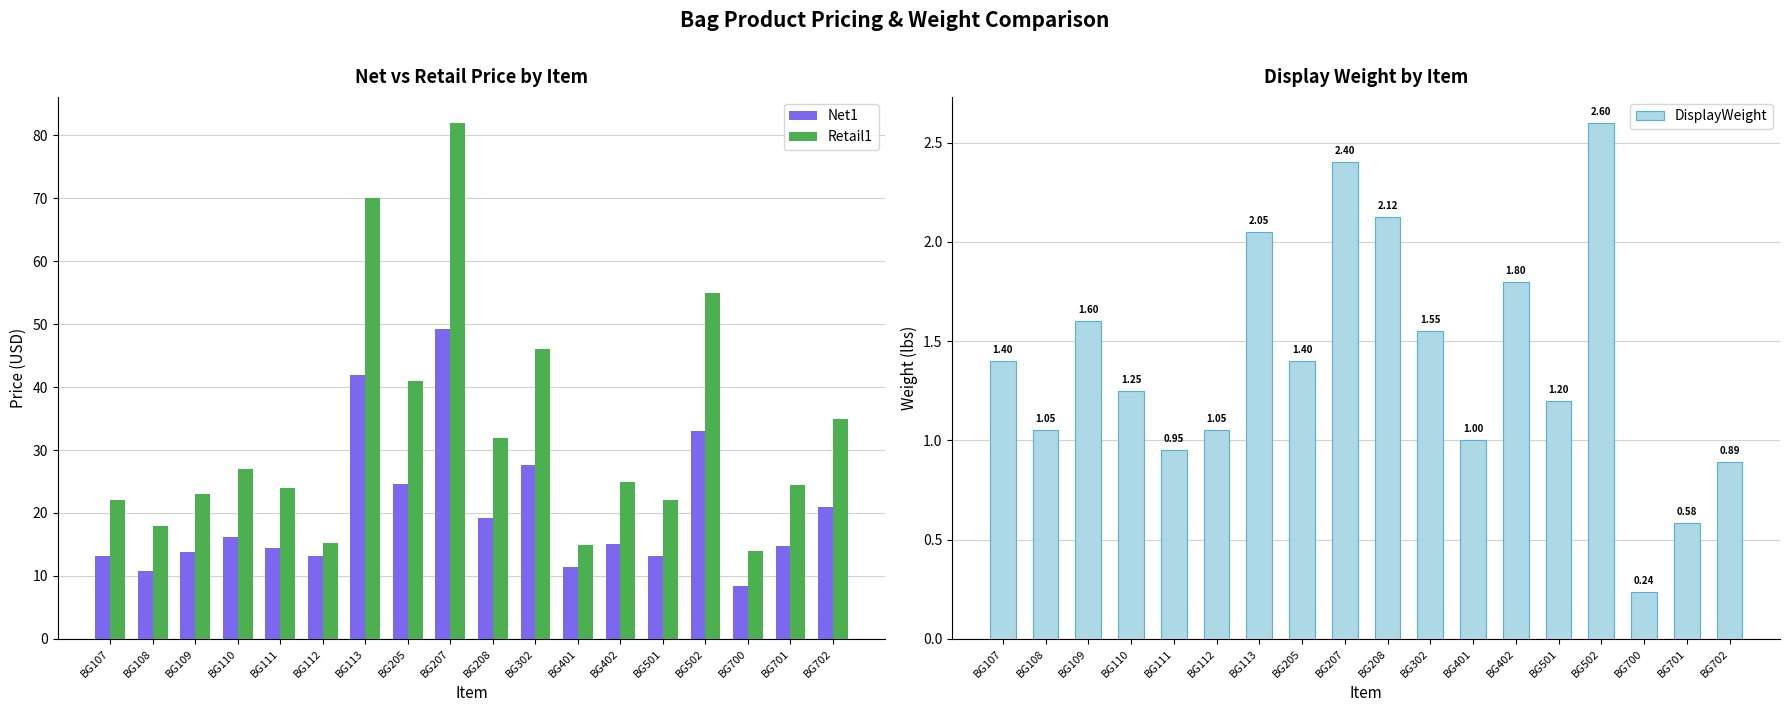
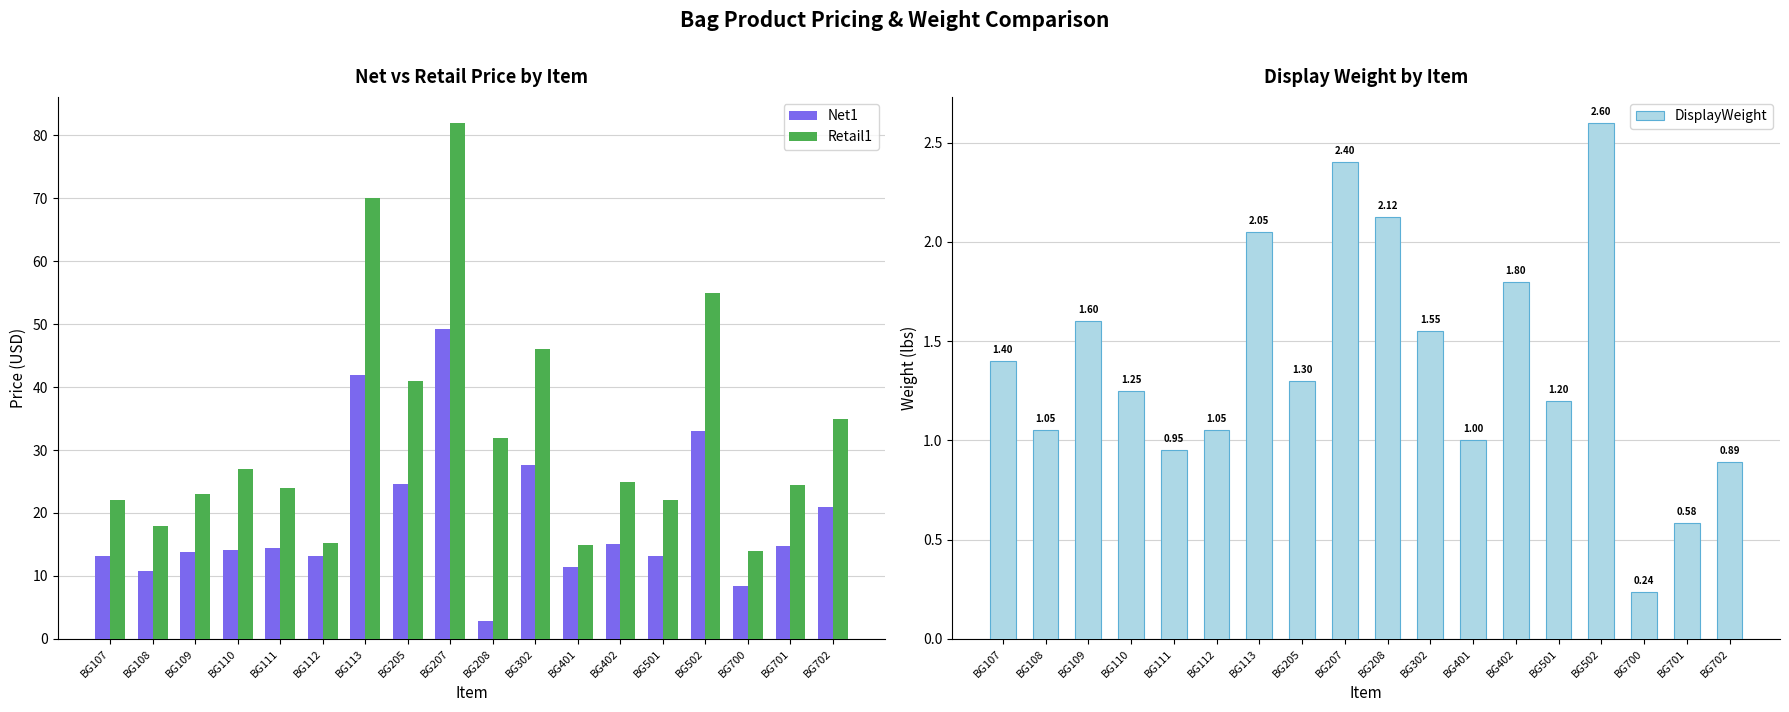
  {
    "Net vs Retail Price by Item": {
      "Net1": {
        "BG107": 13,
        "BG108": 11,
        "BG109": 14,
-       "BG110": 16,
+       "BG110": 14,
        "BG111": 14,
        "BG112": 13,
        "BG113": 42,
        "BG205": 25,
        "BG207": 49,
-       "BG208": 19,
+       "BG208": 3,
        "BG302": 28,
        "BG401": 11,
        "BG402": 15,
        "BG501": 13,
        "BG502": 33,
        "BG700": 8,
        "BG701": 15,
        "BG702": 21
      },
      "Retail1": {
        "BG107": 22,
        "BG108": 18,
        "BG109": 23,
        "BG110": 27,
        "BG111": 24,
        "BG112": 15,
        "BG113": 70,
        "BG205": 41,
        "BG207": 82,
        "BG208": 32,
        "BG302": 46,
        "BG401": 15,
        "BG402": 25,
        "BG501": 22,
        "BG502": 55,
        "BG700": 14,
        "BG701": 25,
        "BG702": 35
      }
    },
    "Display Weight by Item": {
      "BG107": 1.40,
      "BG108": 1.05,
      "BG109": 1.60,
      "BG110": 1.25,
      "BG111": 0.95,
      "BG112": 1.05,
      "BG113": 2.05,
-     "BG205": 1.40,
+     "BG205": 1.30,
      "BG207": 2.40,
      "BG208": 2.12,
      "BG302": 1.55,
      "BG401": 1.00,
      "BG402": 1.80,
      "BG501": 1.20,
      "BG502": 2.60,
      "BG700": 0.24,
      "BG701": 0.58,
      "BG702": 0.89
    }
  }
